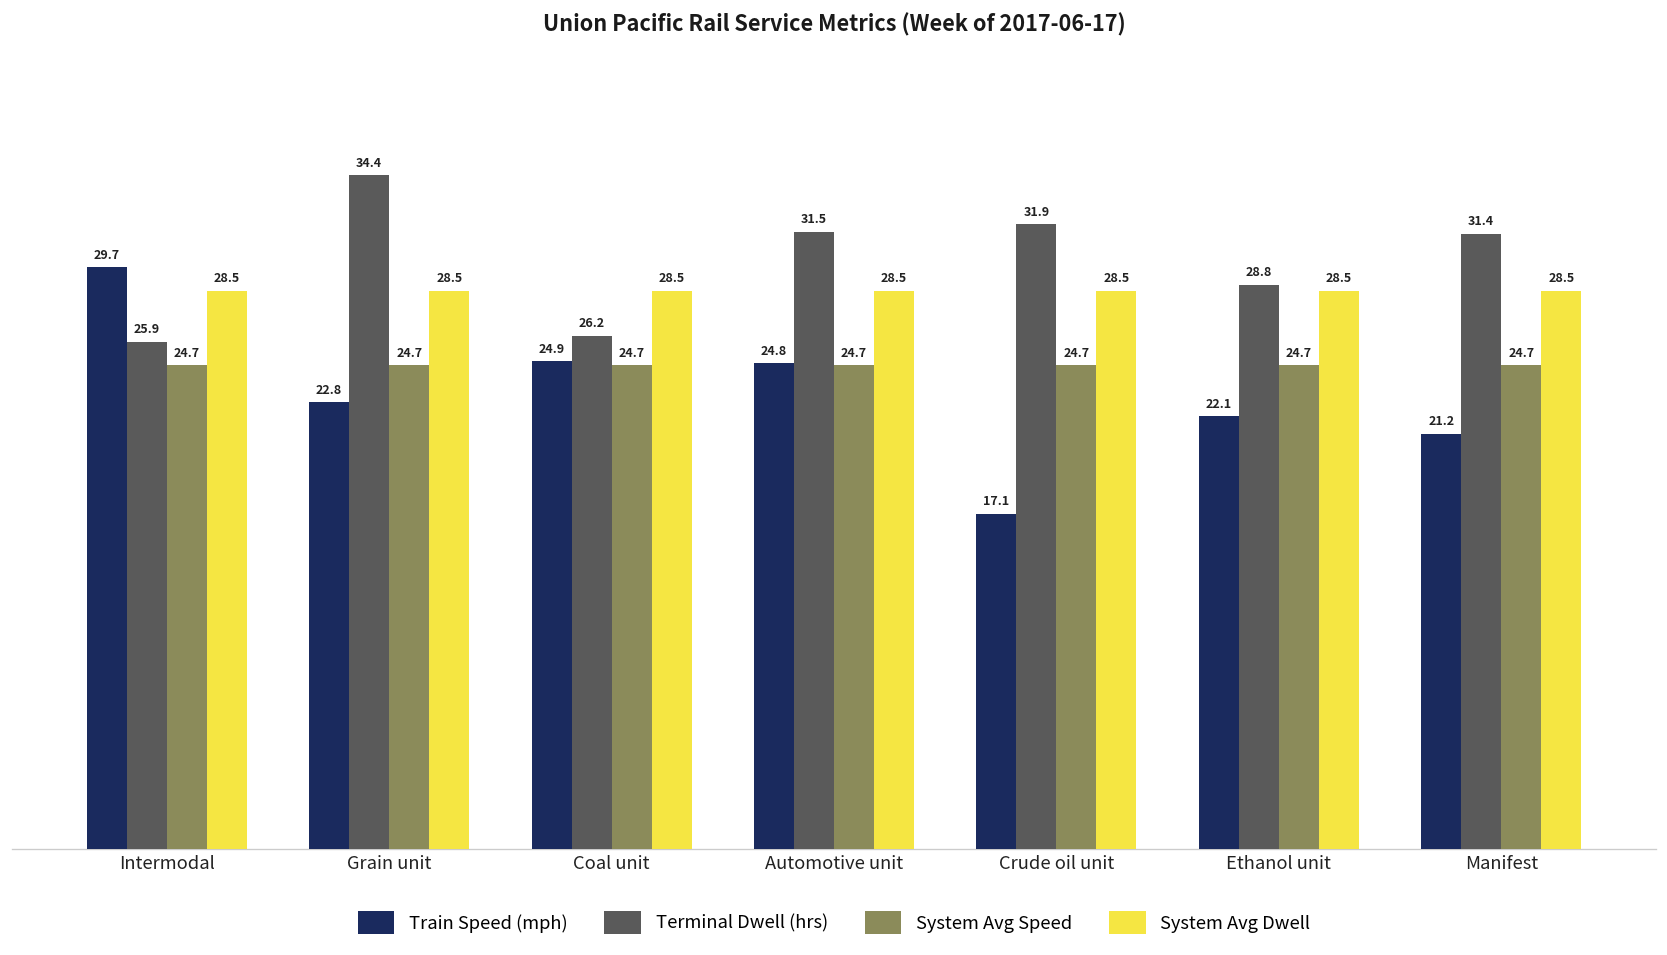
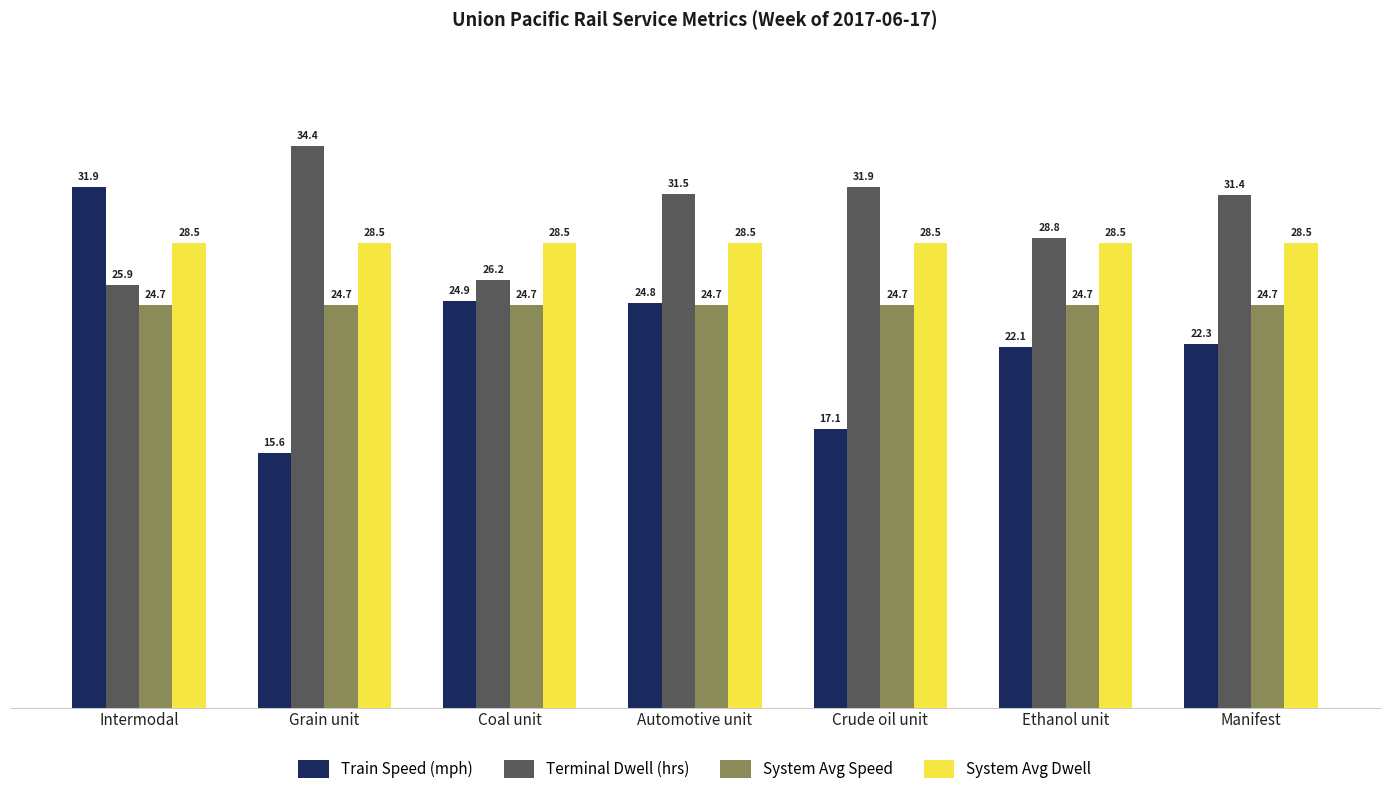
  {
    "Train Speed (mph)": {
-     "Intermodal": 29.7,
-     "Grain unit": 22.8,
+     "Intermodal": 31.9,
+     "Grain unit": 15.6,
      "Coal unit": 24.9,
      "Automotive unit": 24.8,
      "Crude oil unit": 17.1,
      "Ethanol unit": 22.1,
-     "Manifest": 21.2
+     "Manifest": 22.3
    },
    "Terminal Dwell (hrs)": {
      "Intermodal": 25.9,
      "Grain unit": 34.4,
      "Coal unit": 26.2,
      "Automotive unit": 31.5,
      "Crude oil unit": 31.9,
      "Ethanol unit": 28.8,
      "Manifest": 31.4
    },
    "System Avg Speed": {
      "Intermodal": 24.7,
      "Grain unit": 24.7,
      "Coal unit": 24.7,
      "Automotive unit": 24.7,
      "Crude oil unit": 24.7,
      "Ethanol unit": 24.7,
      "Manifest": 24.7
    },
    "System Avg Dwell": {
      "Intermodal": 28.5,
      "Grain unit": 28.5,
      "Coal unit": 28.5,
      "Automotive unit": 28.5,
      "Crude oil unit": 28.5,
      "Ethanol unit": 28.5,
      "Manifest": 28.5
    }
  }
